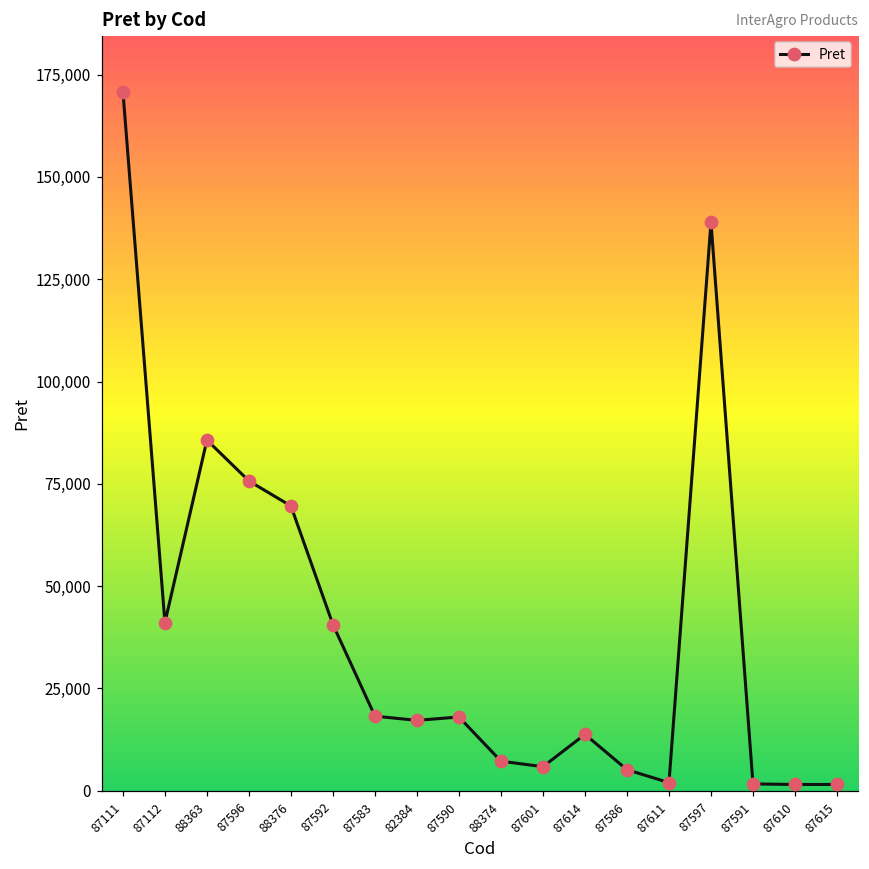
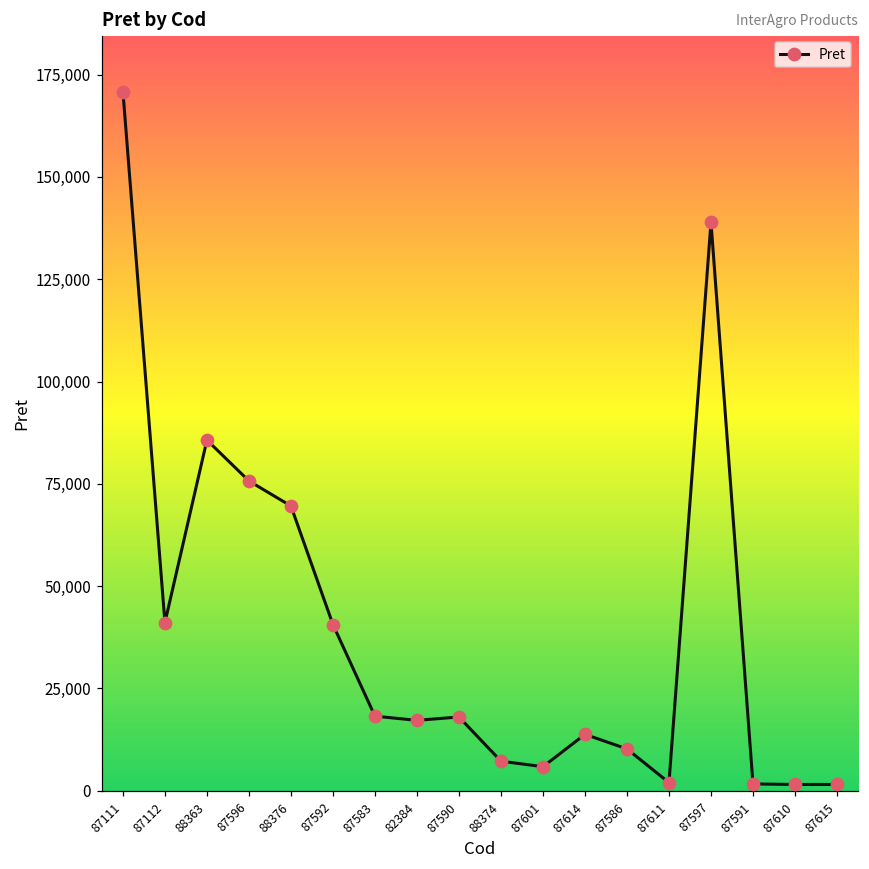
  {
    "87111": "171,000",
    "87112": "41,000",
    "88363": "86,000",
    "87596": "76,000",
    "88376": "70,000",
    "87592": "41,000",
    "87583": "18,000",
    "82384": "17,000",
    "87590": "18,000",
    "88374": "7,000",
    "87601": "6,000",
    "87614": "14,000",
-   "87586": "5,000",
+   "87586": "10,000",
    "87611": "2,000",
    "87597": "139,000",
    "87591": "2,000",
    "87610": "2,000",
    "87615": "2,000"
  }
